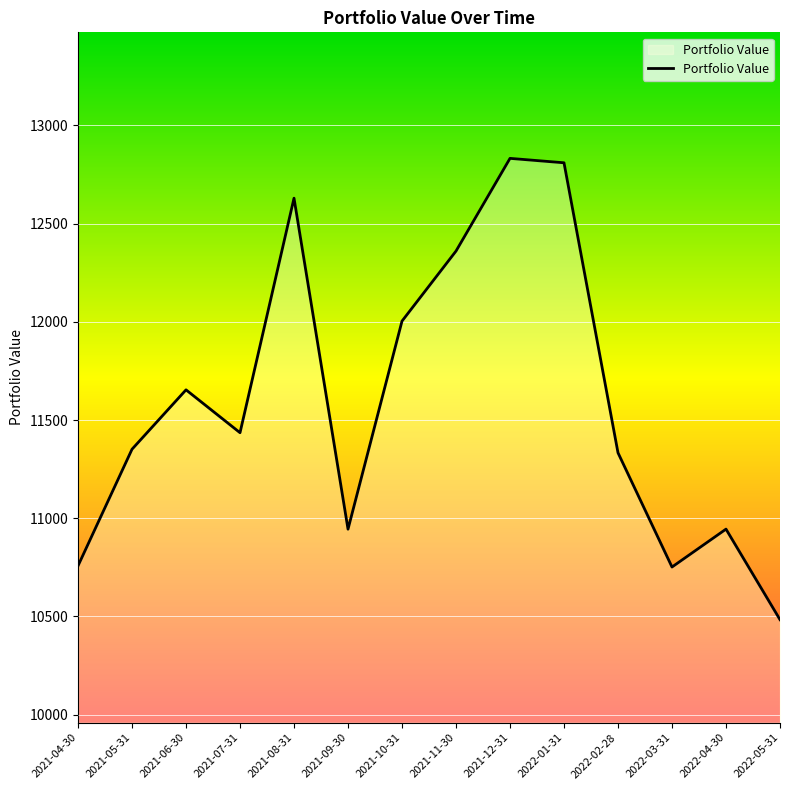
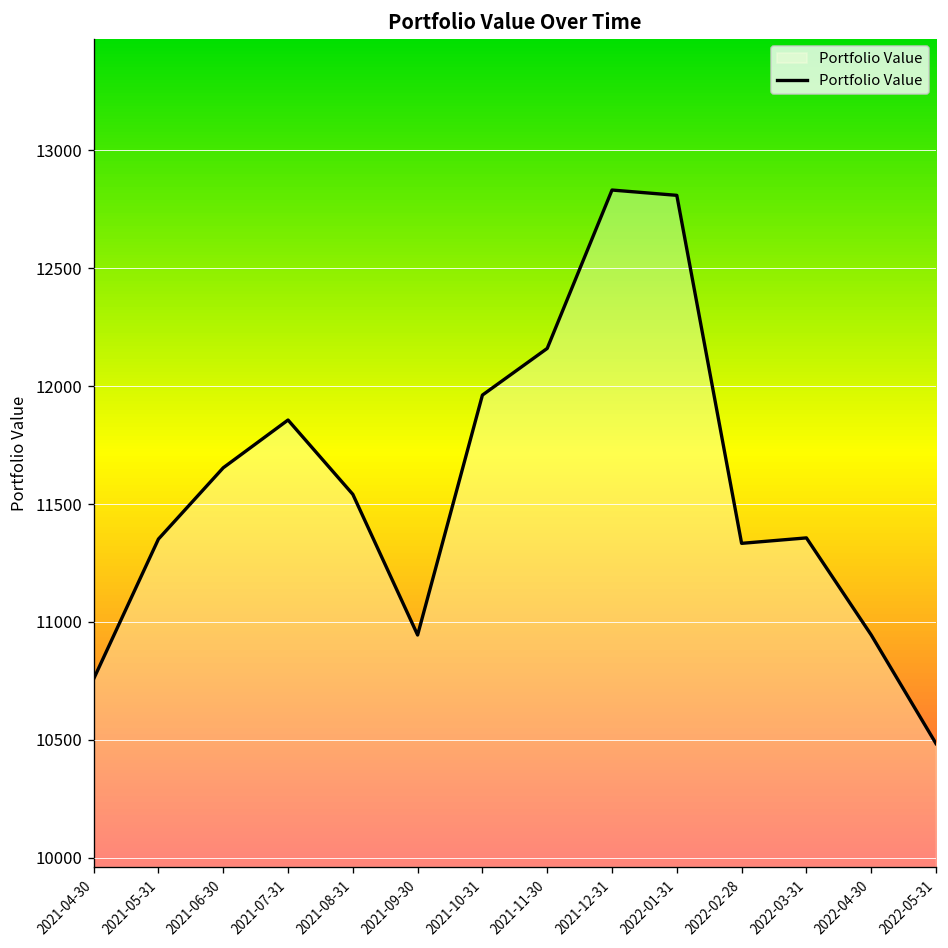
  {
    "2021-04-30": 10760,
    "2021-05-31": 11350,
    "2021-06-30": 11650,
-   "2021-07-31": 11440,
-   "2021-08-31": 12630,
+   "2021-07-31": 11860,
+   "2021-08-31": 11540,
    "2021-09-30": 10940,
-   "2021-10-31": 12000,
-   "2021-11-30": 12360,
+   "2021-10-31": 11960,
+   "2021-11-30": 12160,
    "2021-12-31": 12830,
    "2022-01-31": 12810,
    "2022-02-28": 11330,
-   "2022-03-31": 10750,
+   "2022-03-31": 11360,
    "2022-04-30": 10940,
    "2022-05-31": 10480
  }
